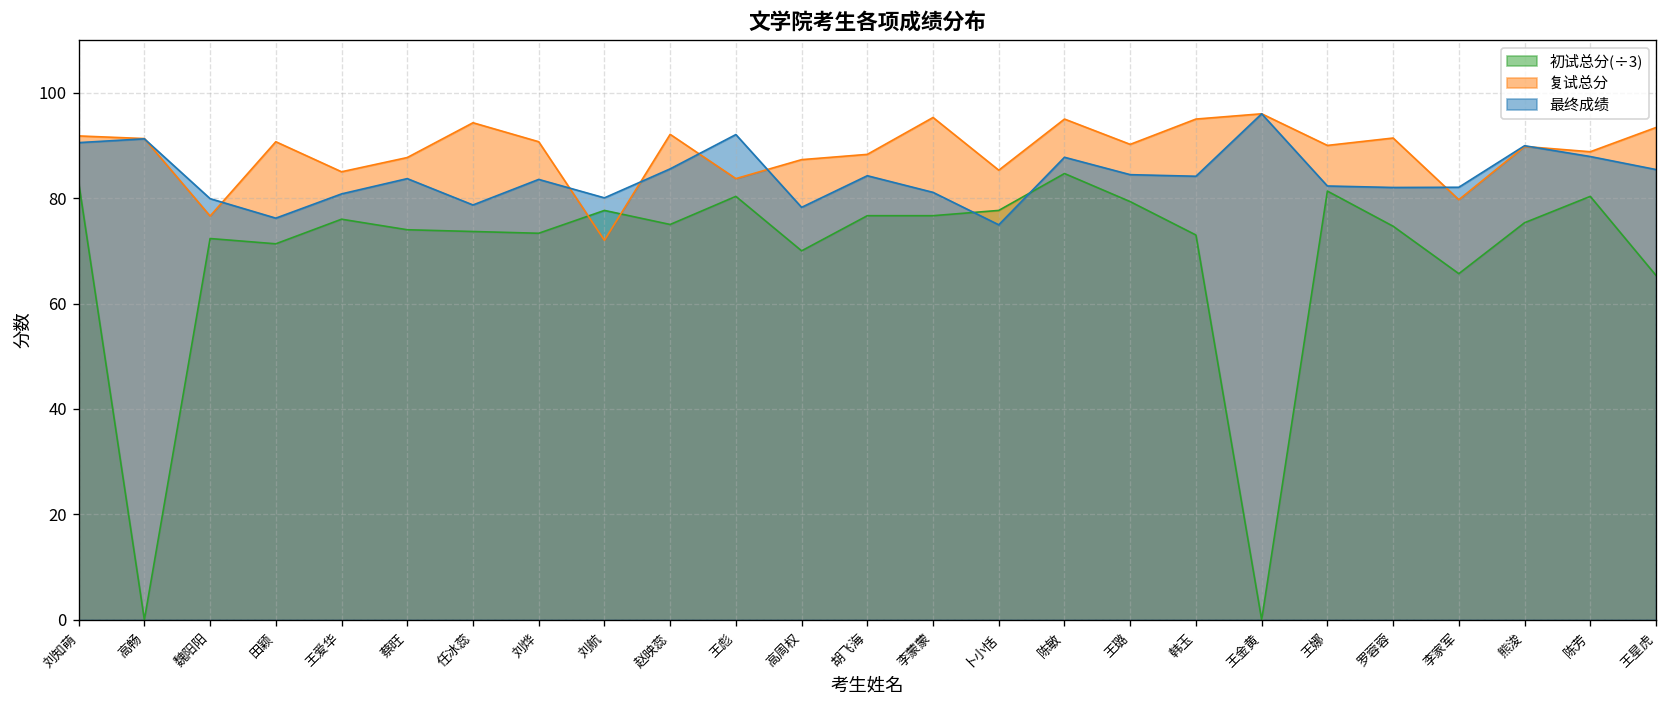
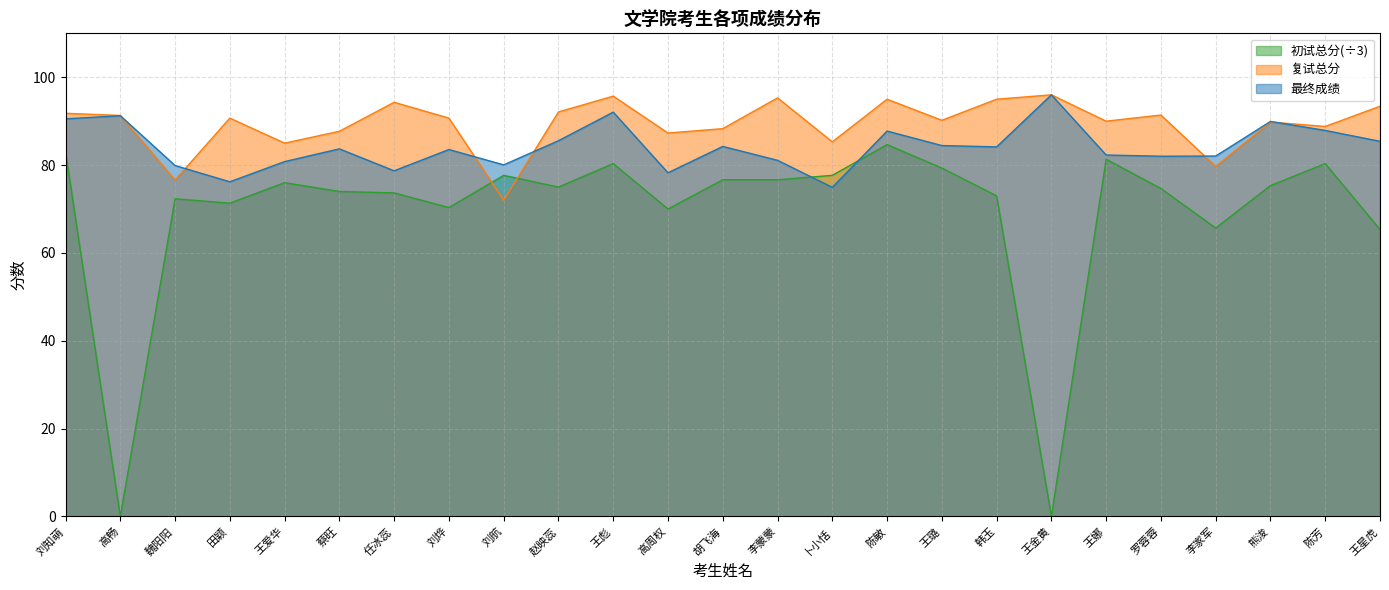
  {
    "初试总分(÷3)": {
      "刘知萌": 83,
      "高畅": 0,
      "魏阳阳": 72,
      "田颖": 71,
      "王爱华": 76,
      "蔡旺": 74,
      "任冰蕊": 74,
-     "刘烨": 73,
+     "刘烨": 70,
      "刘航": 78,
      "赵映蕊": 75,
      "王彪": 80,
      "高周权": 70,
      "胡飞海": 77,
      "李蒙蒙": 77,
      "卜小恬": 78,
      "陈敏": 85,
      "王璐": 79,
      "韩玉": 73,
      "王金黄": 0,
      "王娜": 81,
      "罗蓉蓉": 75,
      "李家军": 66,
      "熊浚": 75,
      "陈芳": 80,
      "王星虎": 65
    },
    "复试总分": {
      "刘知萌": 92,
      "魏阳阳": 77,
      "田颖": 91,
      "王爱华": 85,
      "蔡旺": 88,
      "任冰蕊": 94,
      "刘烨": 91,
      "刘航": 72,
      "赵映蕊": 92,
-     "王彪": 84,
+     "王彪": 96,
      "高周权": 87,
      "胡飞海": 88,
      "李蒙蒙": 95,
      "卜小恬": 85,
      "陈敏": 95,
      "王璐": 90,
      "韩玉": 95,
      "王娜": 90,
      "罗蓉蓉": 91,
      "李家军": 80,
      "陈芳": 89,
      "王星虎": 93
    },
    "最终成绩": {
      "刘知萌": 91,
      "魏阳阳": 80,
      "田颖": 76,
      "王爱华": 81,
      "蔡旺": 84,
      "任冰蕊": 79,
      "刘烨": 84,
      "刘航": 80,
      "赵映蕊": 86,
      "王彪": 92,
      "高周权": 78,
      "胡飞海": 84,
      "李蒙蒙": 81,
      "卜小恬": 75,
      "陈敏": 88,
      "王璐": 84,
      "韩玉": 84,
      "王娜": 82,
      "罗蓉蓉": 82,
      "李家军": 82,
      "陈芳": 88,
      "王星虎": 85
    }
  }
